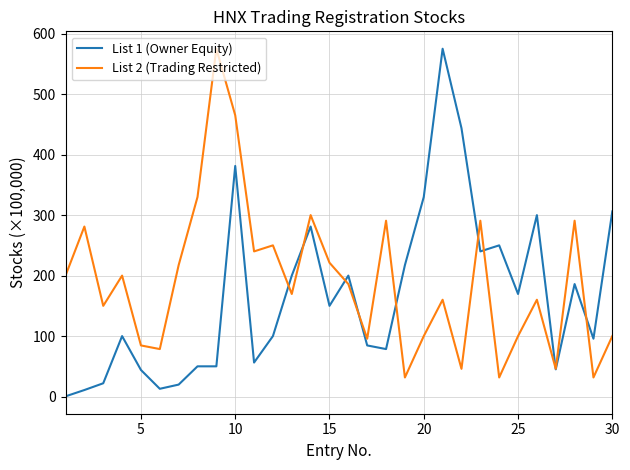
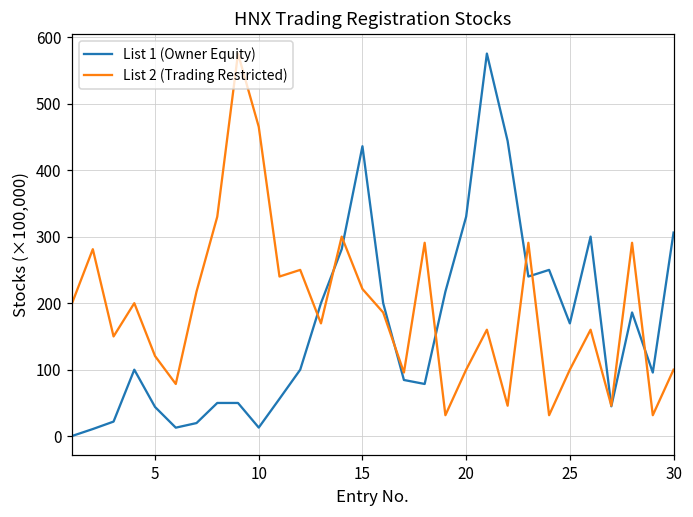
  {
    "List 1 (Owner Equity)": {
      "5": 40,
-     "10": 380,
-     "15": 150,
+     "10": 10,
+     "15": 440,
      "20": 330,
      "25": 170,
      "30": 310
    },
    "List 2 (Trading Restricted)": {
-     "5": 80,
+     "5": 120,
      "10": 470,
      "15": 220,
      "20": 100,
      "25": 100,
      "30": 100
    }
  }
